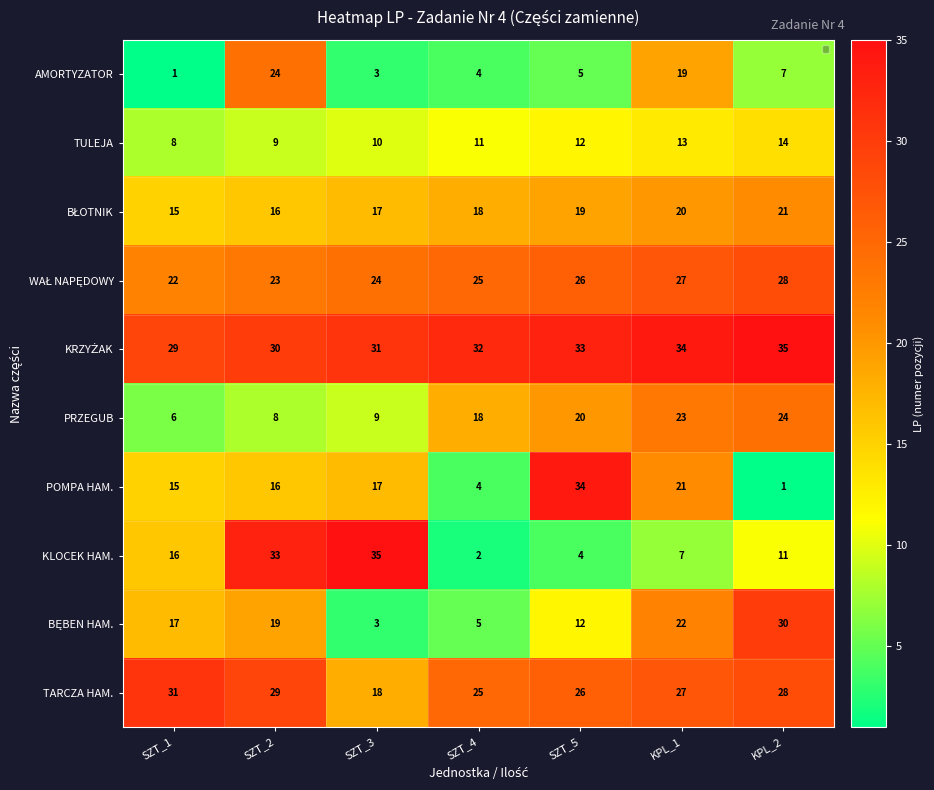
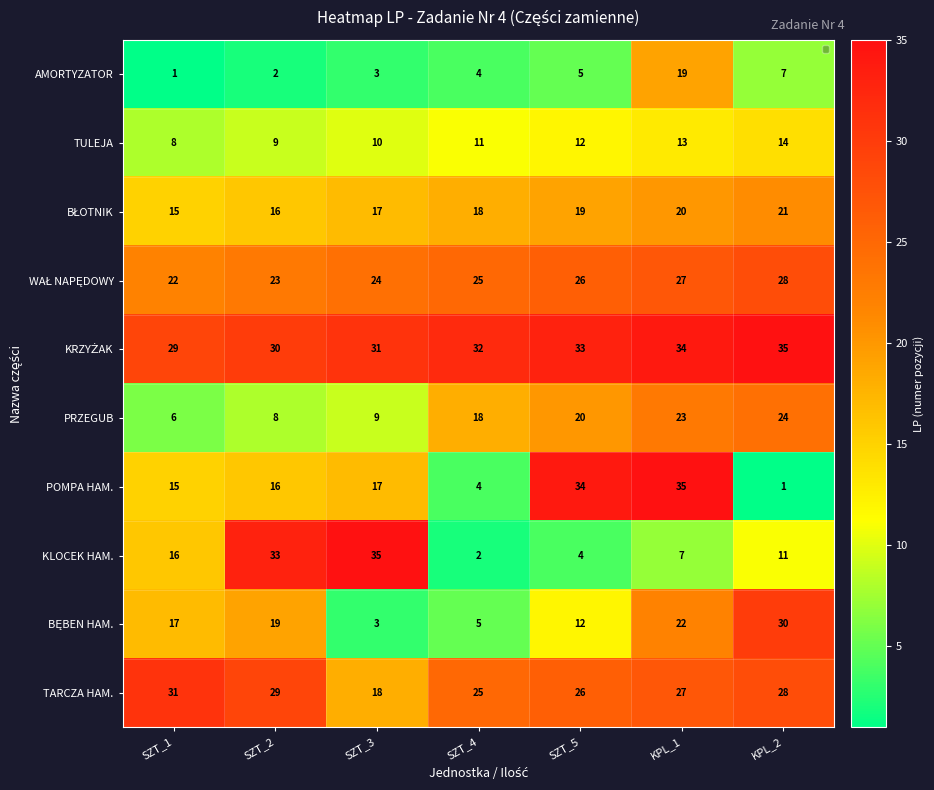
  {
    "AMORTYZATOR": {
      "SZT_1": 1,
-     "SZT_2": 24,
+     "SZT_2": 2,
      "SZT_3": 3,
      "SZT_4": 4,
      "SZT_5": 5,
      "KPL_1": 19,
      "KPL_2": 7
    },
    "TULEJA": {
      "SZT_1": 8,
      "SZT_2": 9,
      "SZT_3": 10,
      "SZT_4": 11,
      "SZT_5": 12,
      "KPL_1": 13,
      "KPL_2": 14
    },
    "BŁOTNIK": {
      "SZT_1": 15,
      "SZT_2": 16,
      "SZT_3": 17,
      "SZT_4": 18,
      "SZT_5": 19,
      "KPL_1": 20,
      "KPL_2": 21
    },
    "WAŁ NAPĘDOWY": {
      "SZT_1": 22,
      "SZT_2": 23,
      "SZT_3": 24,
      "SZT_4": 25,
      "SZT_5": 26,
      "KPL_1": 27,
      "KPL_2": 28
    },
    "KRZYŻAK": {
      "SZT_1": 29,
      "SZT_2": 30,
      "SZT_3": 31,
      "SZT_4": 32,
      "SZT_5": 33,
      "KPL_1": 34,
      "KPL_2": 35
    },
    "PRZEGUB": {
      "SZT_1": 6,
      "SZT_2": 8,
      "SZT_3": 9,
      "SZT_4": 18,
      "SZT_5": 20,
      "KPL_1": 23,
      "KPL_2": 24
    },
    "POMPA HAM.": {
      "SZT_1": 15,
      "SZT_2": 16,
      "SZT_3": 17,
      "SZT_4": 4,
      "SZT_5": 34,
-     "KPL_1": 21,
+     "KPL_1": 35,
      "KPL_2": 1
    },
    "KLOCEK HAM.": {
      "SZT_1": 16,
      "SZT_2": 33,
      "SZT_3": 35,
      "SZT_4": 2,
      "SZT_5": 4,
      "KPL_1": 7,
      "KPL_2": 11
    },
    "BĘBEN HAM.": {
      "SZT_1": 17,
      "SZT_2": 19,
      "SZT_3": 3,
      "SZT_4": 5,
      "SZT_5": 12,
      "KPL_1": 22,
      "KPL_2": 30
    },
    "TARCZA HAM.": {
      "SZT_1": 31,
      "SZT_2": 29,
      "SZT_3": 18,
      "SZT_4": 25,
      "SZT_5": 26,
      "KPL_1": 27,
      "KPL_2": 28
    }
  }
